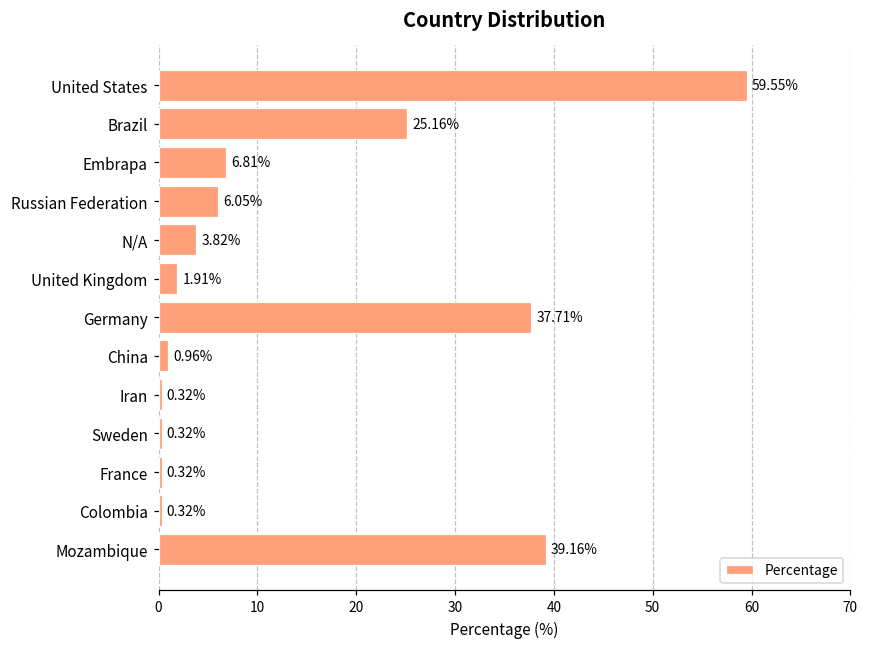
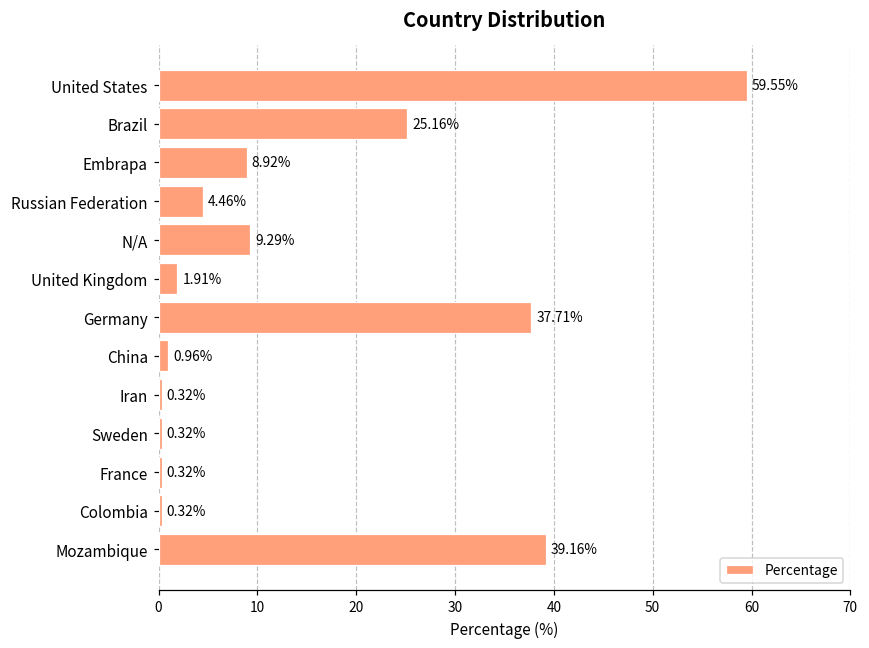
  {
    "United States": "59.55%",
    "Brazil": "25.16%",
-   "Embrapa": "6.81%",
-   "Russian Federation": "6.05%",
-   "N/A": "3.82%",
+   "Embrapa": "8.92%",
+   "Russian Federation": "4.46%",
+   "N/A": "9.29%",
    "United Kingdom": "1.91%",
    "Germany": "37.71%",
    "China": "0.96%",
    "Iran": "0.32%",
    "Sweden": "0.32%",
    "France": "0.32%",
    "Colombia": "0.32%",
    "Mozambique": "39.16%"
  }
